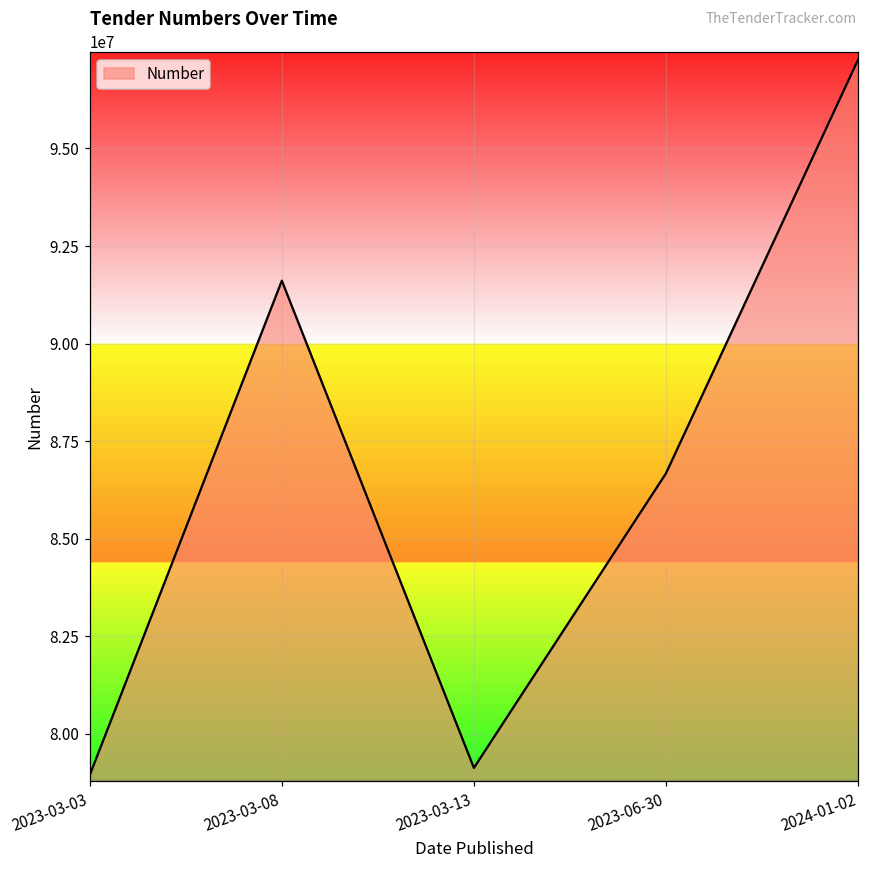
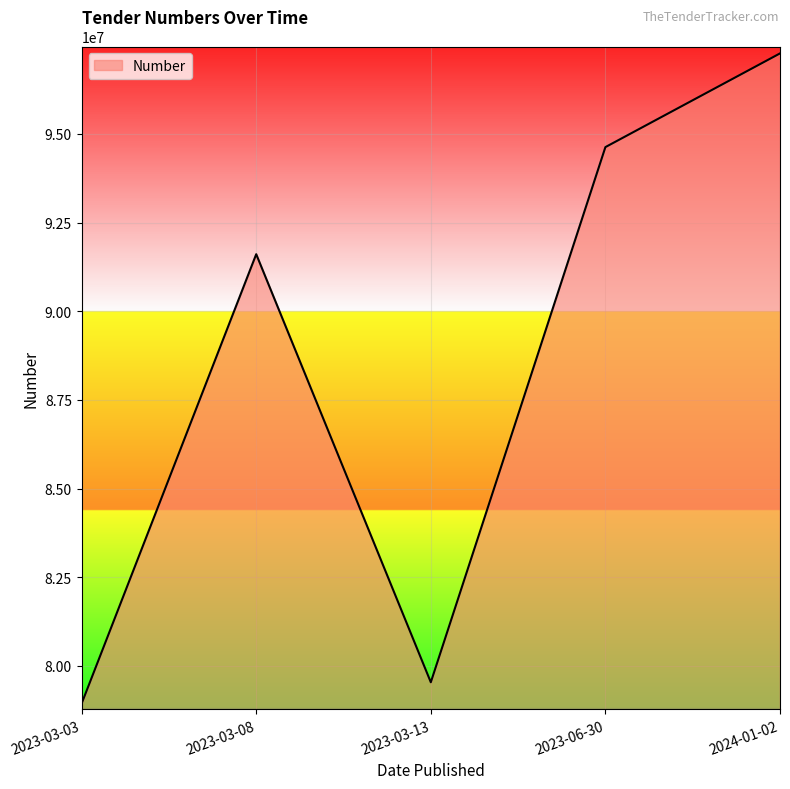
  {
    "2023-03-03": 78900000,
    "2023-03-08": 91600000,
-   "2023-03-13": 79100000,
-   "2023-06-30": 86700000,
+   "2023-03-13": 79500000,
+   "2023-06-30": 94600000,
    "2024-01-02": 97300000
  }
